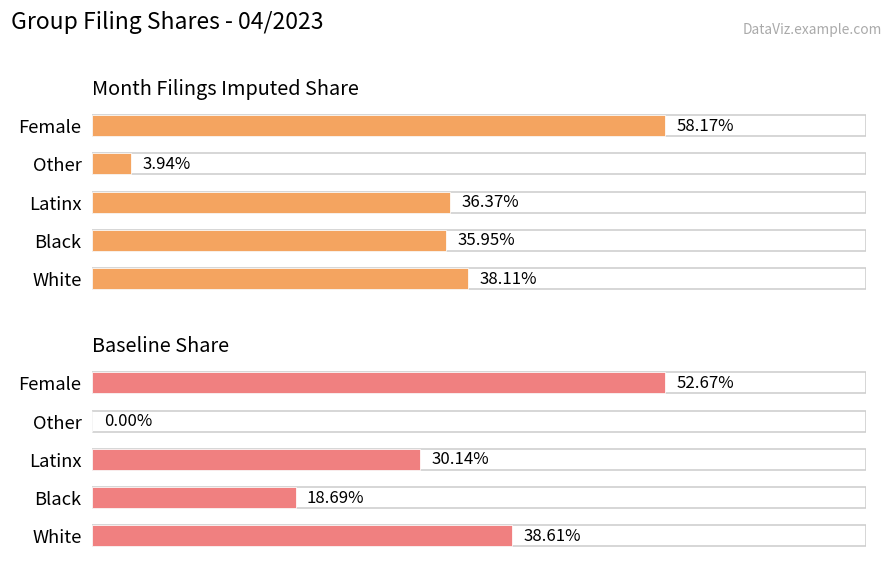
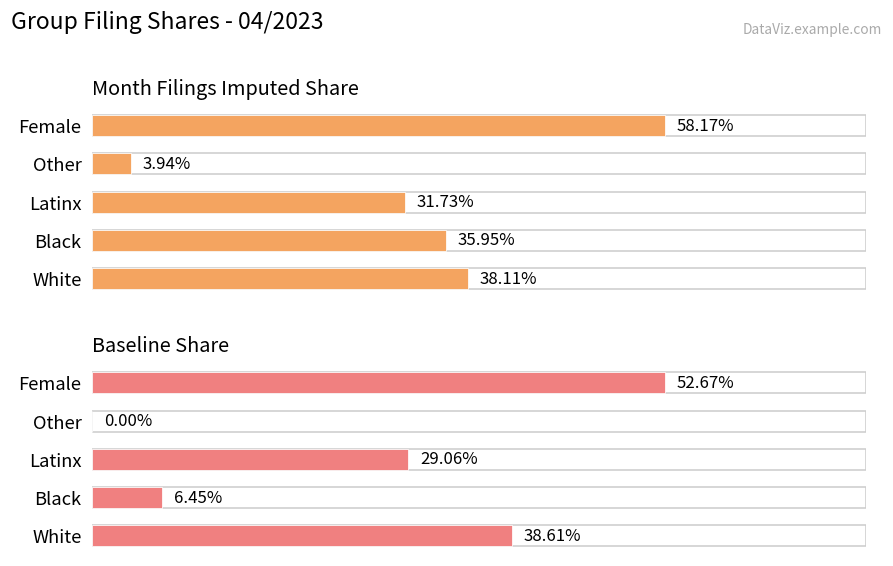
  {
    "Month Filings Imputed Share": {
      "Female": "58.17%",
      "Other": "3.94%",
-     "Latinx": "36.37%",
+     "Latinx": "31.73%",
      "Black": "35.95%",
      "White": "38.11%"
    },
    "Baseline Share": {
      "Female": "52.67%",
      "Other": "0.00%",
-     "Latinx": "30.14%",
-     "Black": "18.69%",
+     "Latinx": "29.06%",
+     "Black": "6.45%",
      "White": "38.61%"
    }
  }
